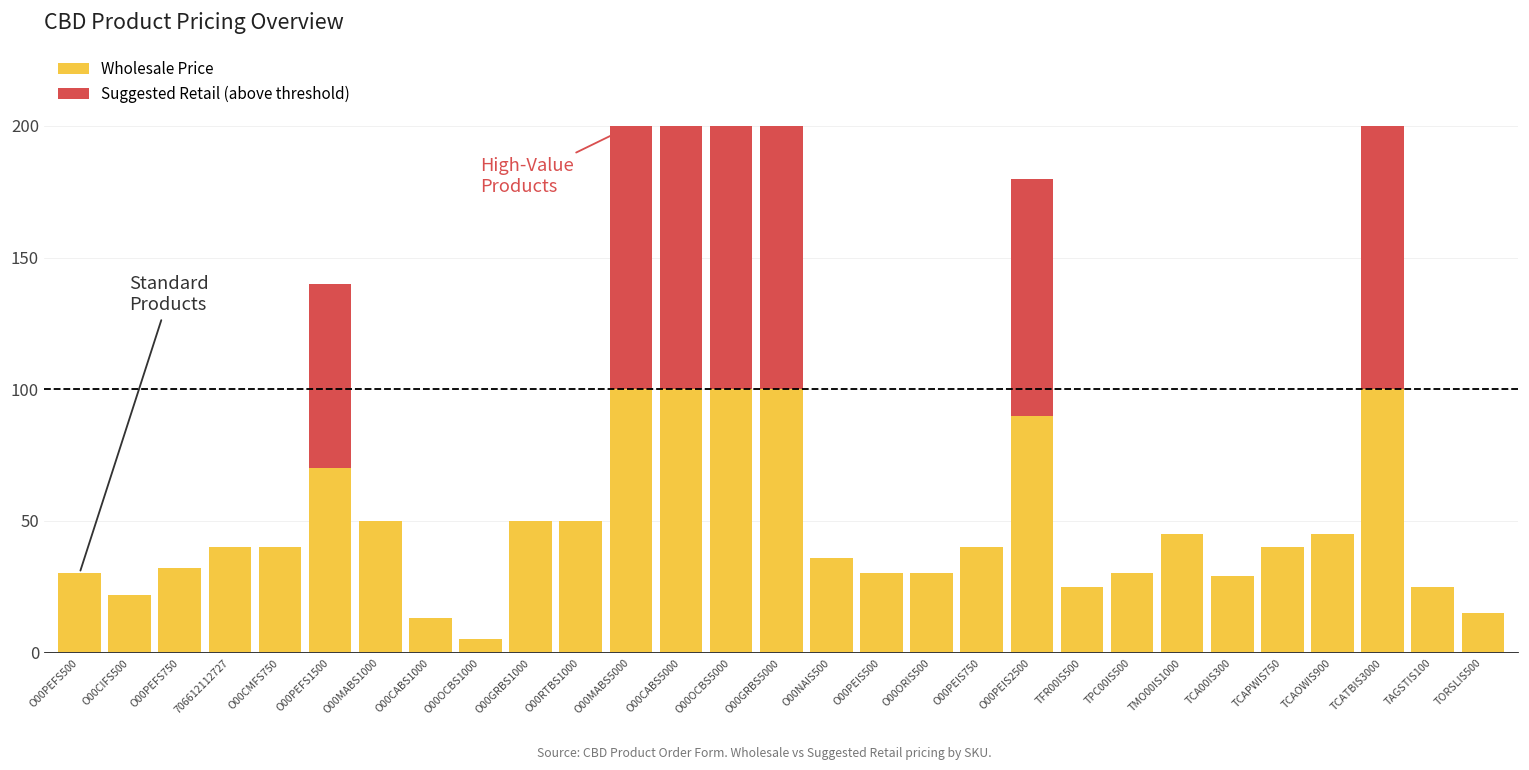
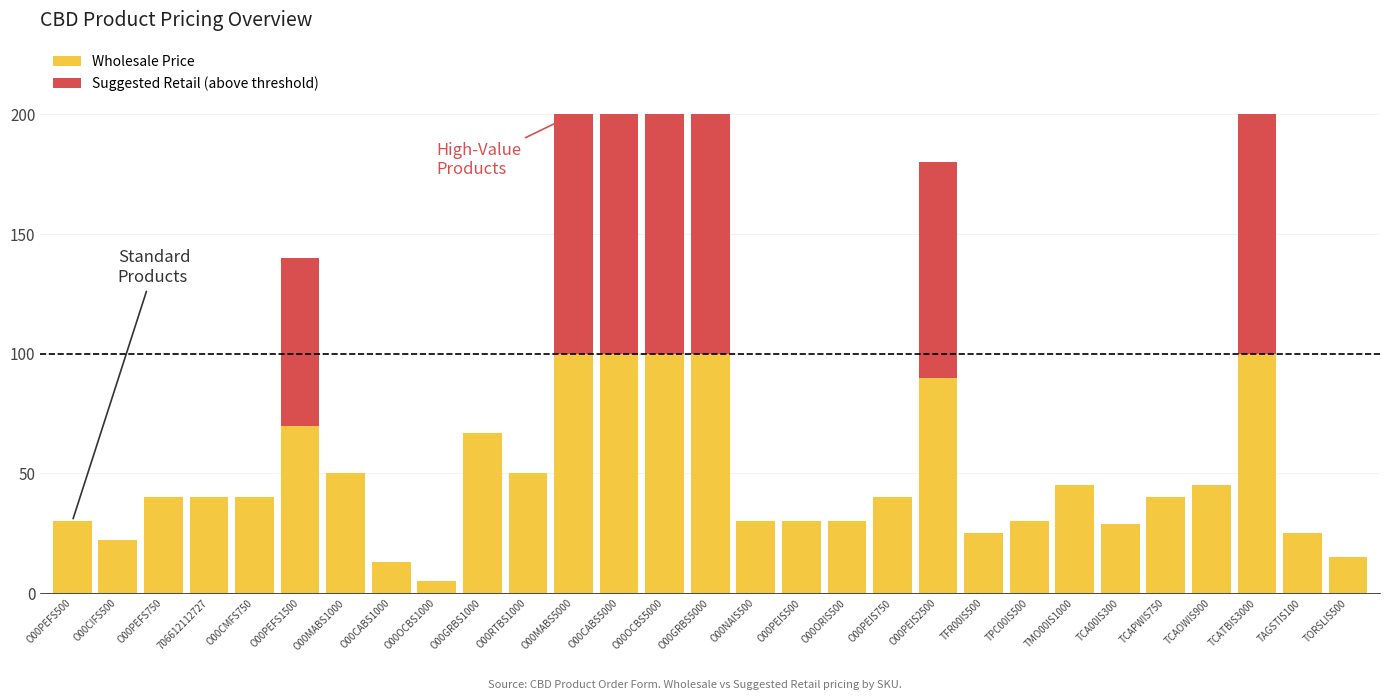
  {
    "Wholesale Price": {
      "O00PEFS500": 30,
      "O00CIFS500": 22,
-     "O00PEFS750": 32,
+     "O00PEFS750": 40,
      "706612112727": 40,
      "O00CMFS750": 40,
      "O00PEFS1500": 70,
      "O00MABS1000": 50,
      "O00CABS1000": 13,
      "O00OCBS1000": 5,
-     "O00GRBS1000": 50,
+     "O00GRBS1000": 67,
      "O00RTBS1000": 50,
      "O00MABS5000": 100,
      "O00CABS5000": 100,
      "O00OCBS5000": 100,
      "O00GRBS5000": 100,
-     "O00NAIS500": 36,
+     "O00NAIS500": 30,
      "O00PEIS500": 30,
      "O00ORIS500": 30,
      "O00PEIS750": 40,
      "O00PEIS2500": 90,
      "TFR00IS500": 25,
      "TPC00IS500": 30,
      "TMO00IS1000": 45,
      "TCA00IS300": 29,
      "TCAPWIS750": 40,
      "TCAOWIS900": 45,
      "TCATBIS3000": 100,
      "TAGSTIS100": 25,
      "TORSLIS500": 15
    }
  }
